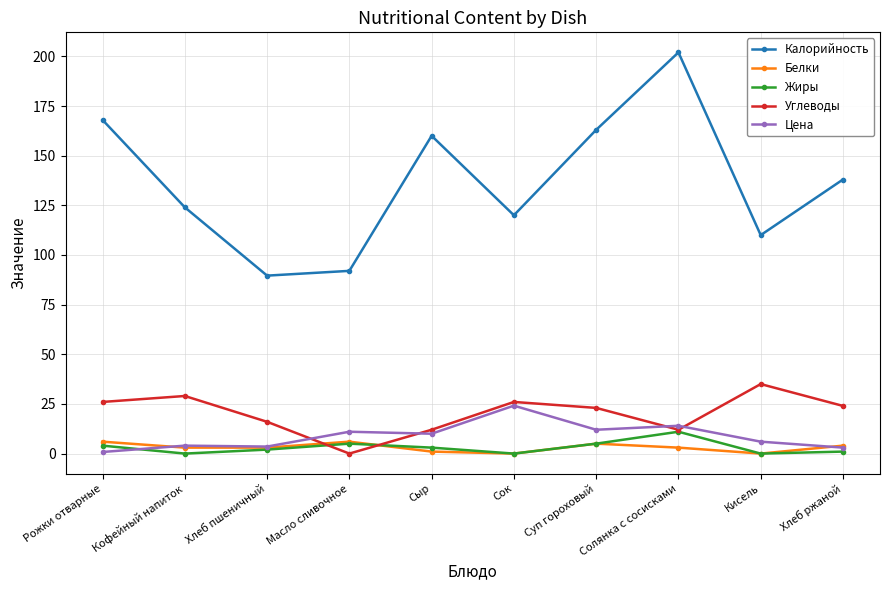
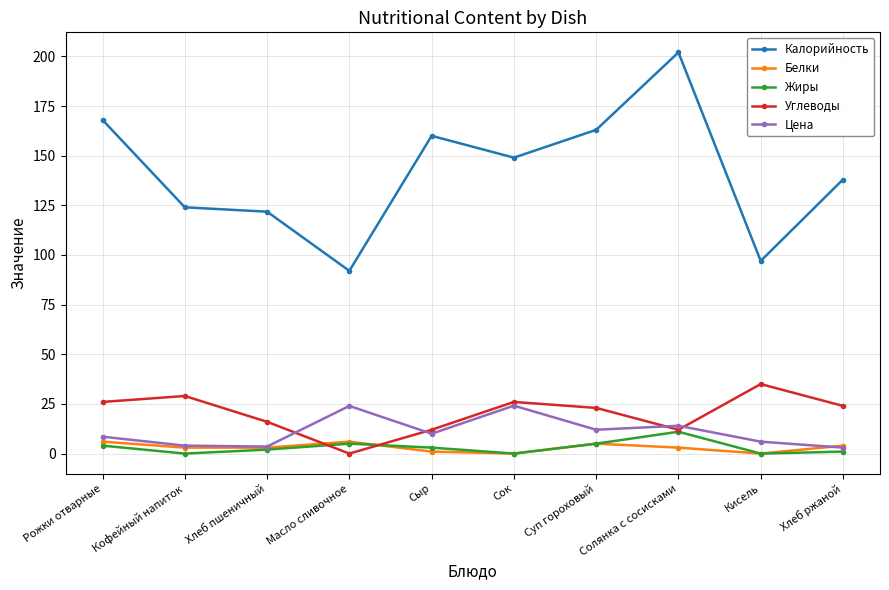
  {
    "Калорийность": {
      "Рожки отварные": 168,
      "Кофейный напиток": 124,
-     "Хлеб пшеничный": 90,
+     "Хлеб пшеничный": 122,
      "Масло сливочное": 92,
      "Сыр": 160,
-     "Сок": 120,
+     "Сок": 149,
      "Суп гороховый": 163,
      "Солянка с сосисками": 202,
-     "Кисель": 110,
+     "Кисель": 97,
      "Хлеб ржаной": 138
    },
    "Белки": {
      "Рожки отварные": 6,
      "Сыр": 1,
      "Солянка с сосисками": 3
    },
    "Жиры": {
      "Рожки отварные": 4,
      "Кофейный напиток": 0,
      "Сыр": 3,
      "Хлеб ржаной": 1
    },
    "Углеводы": {
      "Рожки отварные": 26,
      "Кофейный напиток": 29,
      "Хлеб пшеничный": 16,
      "Масло сливочное": 0,
      "Сыр": 12,
      "Сок": 26,
      "Суп гороховый": 23,
      "Кисель": 35,
      "Хлеб ржаной": 24
    },
    "Цена": {
-     "Рожки отварные": 1,
-     "Масло сливочное": 11,
+     "Рожки отварные": 9,
+     "Масло сливочное": 24,
      "Сыр": 10,
      "Сок": 24,
      "Суп гороховый": 12,
      "Солянка с сосисками": 14,
      "Кисель": 6
    }
  }
